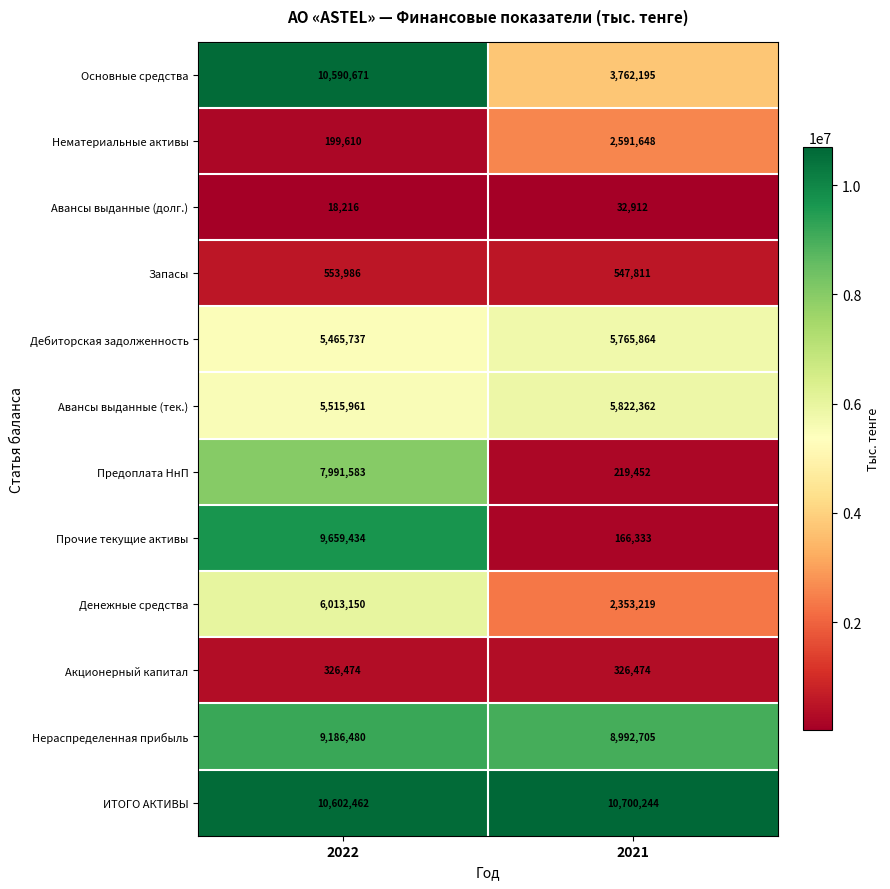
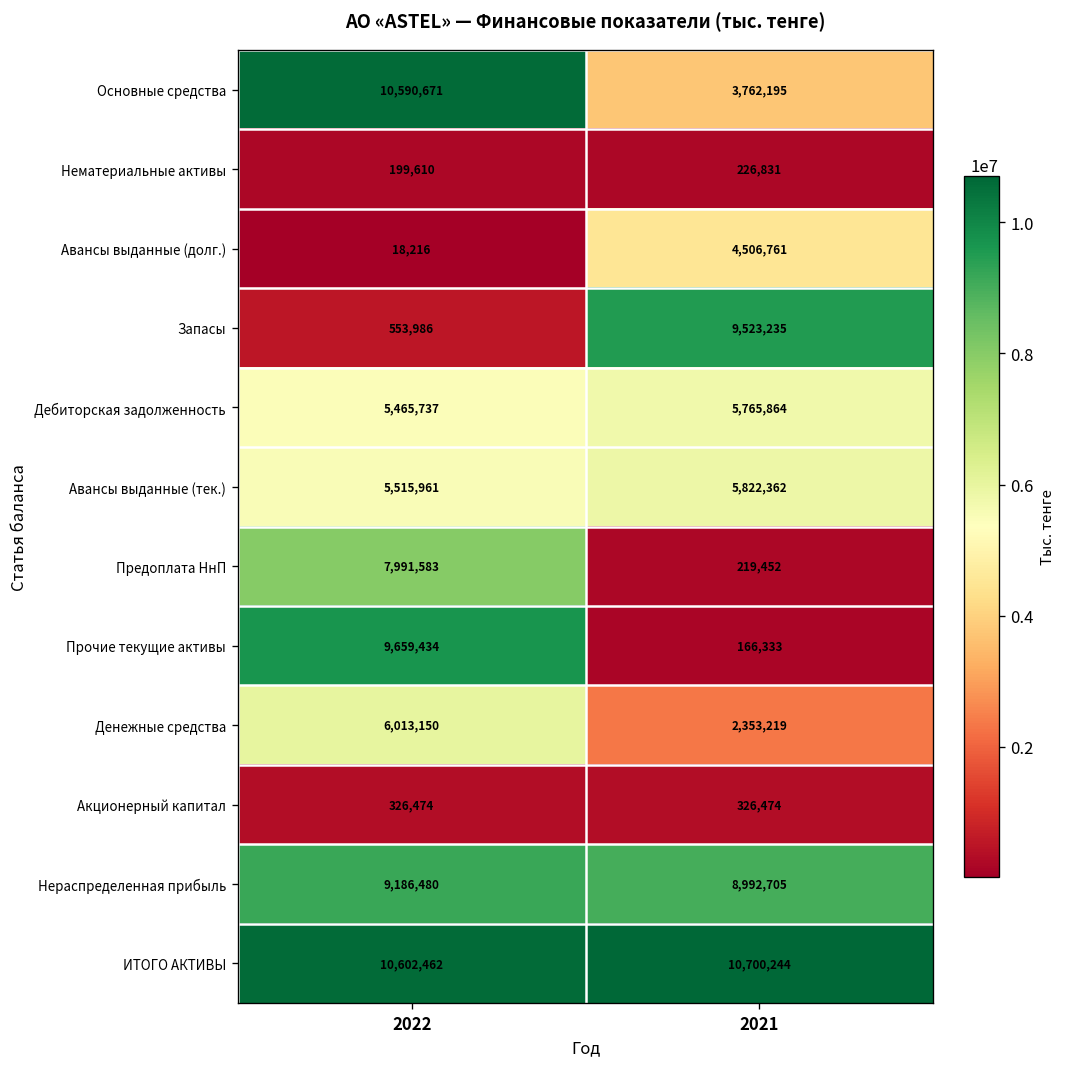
  {
    "Основные средства": {
      "2022": "10,590,671",
      "2021": "3,762,195"
    },
    "Нематериальные активы": {
      "2022": "199,610",
-     "2021": "2,591,648"
+     "2021": "226,831"
    },
    "Авансы выданные (долг.)": {
      "2022": "18,216",
-     "2021": "32,912"
+     "2021": "4,506,761"
    },
    "Запасы": {
      "2022": "553,986",
-     "2021": "547,811"
+     "2021": "9,523,235"
    },
    "Дебиторская задолженность": {
      "2022": "5,465,737",
      "2021": "5,765,864"
    },
    "Авансы выданные (тек.)": {
      "2022": "5,515,961",
      "2021": "5,822,362"
    },
    "Предоплата НнП": {
      "2022": "7,991,583",
      "2021": "219,452"
    },
    "Прочие текущие активы": {
      "2022": "9,659,434",
      "2021": "166,333"
    },
    "Денежные средства": {
      "2022": "6,013,150",
      "2021": "2,353,219"
    },
    "Акционерный капитал": {
      "2022": "326,474",
      "2021": "326,474"
    },
    "Нераспределенная прибыль": {
      "2022": "9,186,480",
      "2021": "8,992,705"
    },
    "ИТОГО АКТИВЫ": {
      "2022": "10,602,462",
      "2021": "10,700,244"
    }
  }
